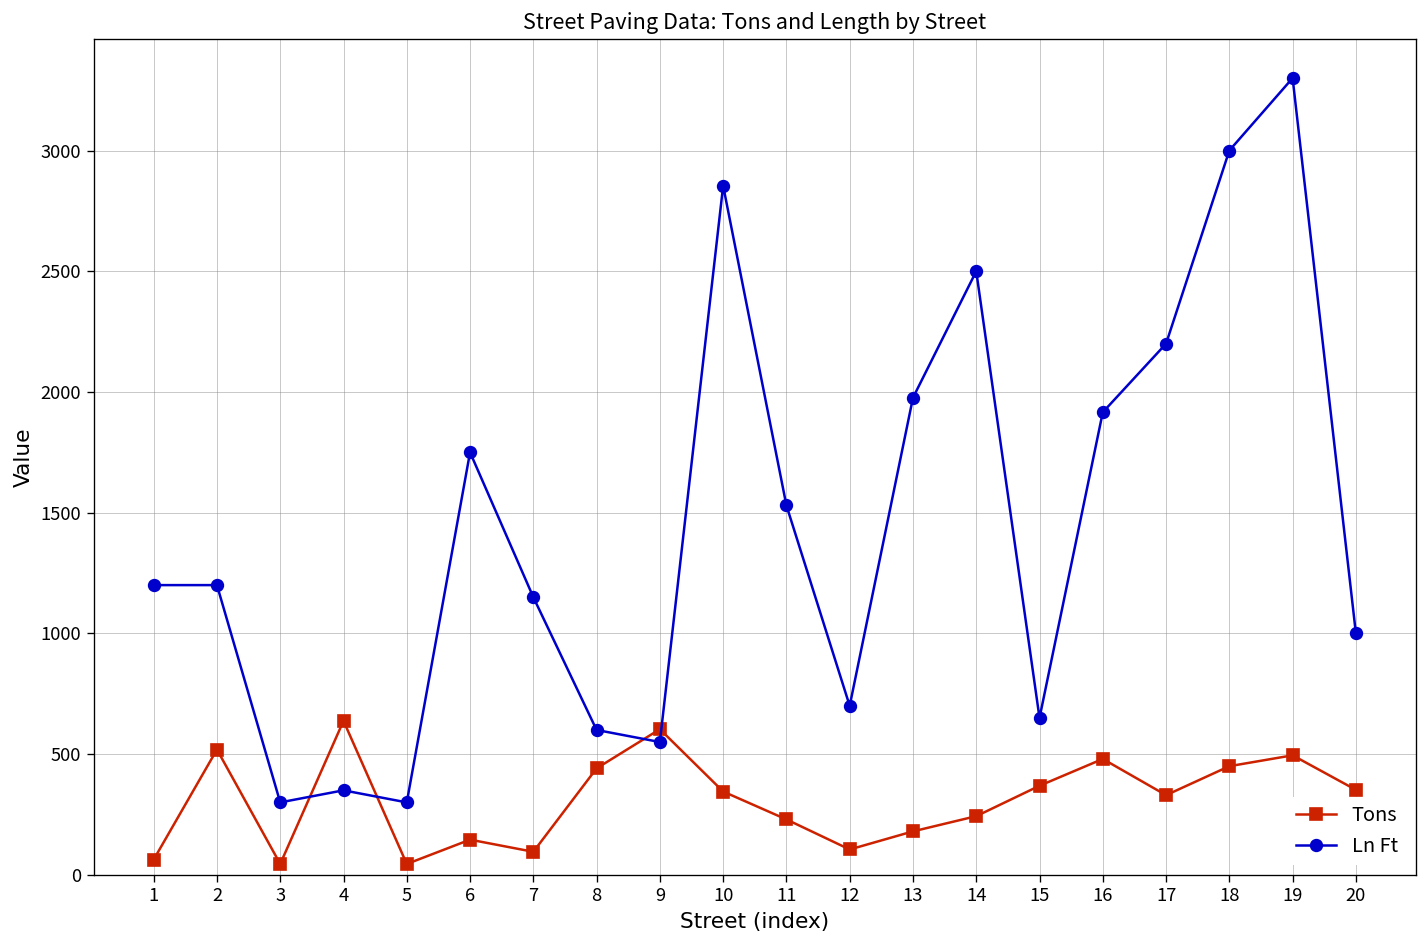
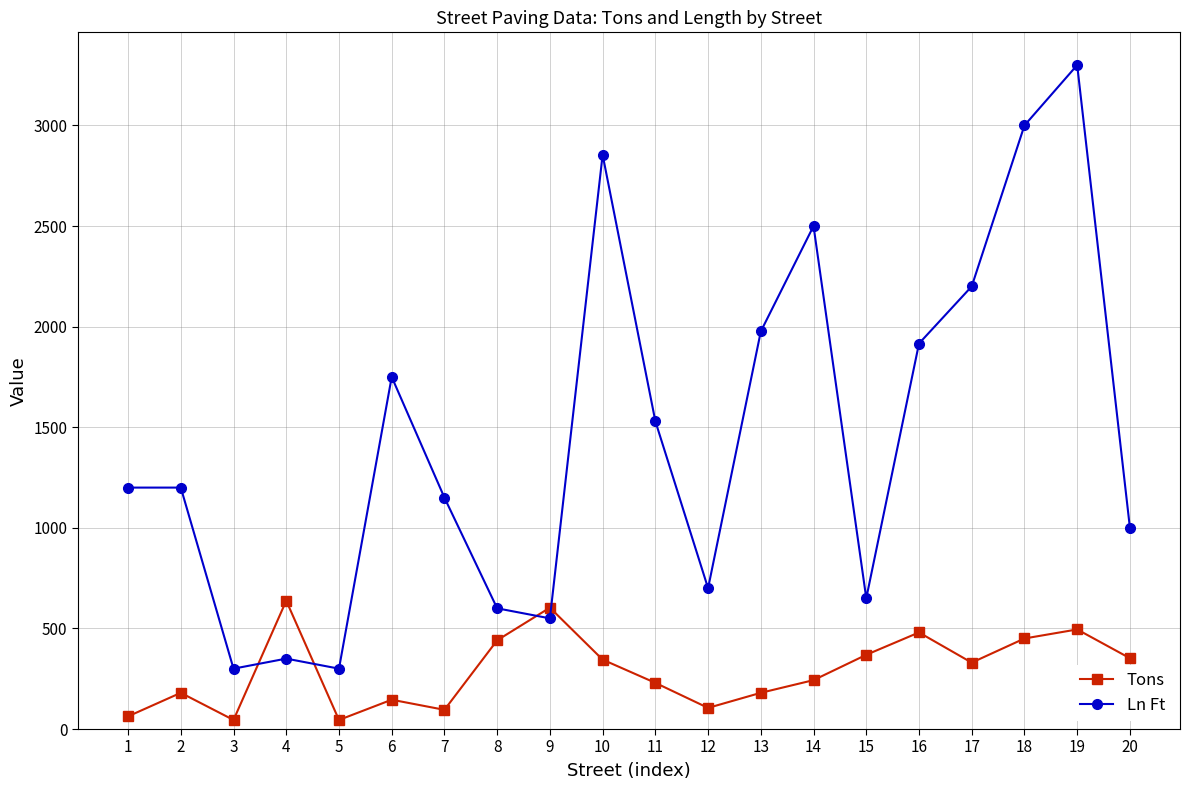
  {
    "Tons": {
      "1": 60,
-     "2": 520,
+     "2": 180,
      "3": 50,
      "4": 640,
      "5": 50,
      "6": 150,
      "7": 100,
      "8": 440,
      "9": 600,
      "10": 350,
      "11": 230,
      "12": 110,
      "13": 180,
      "14": 240,
      "15": 370,
      "16": 480,
      "17": 330,
      "18": 450,
      "19": 500,
      "20": 350
    },
    "Ln Ft": {
      "1": 1200,
      "2": 1200,
      "3": 300,
      "4": 350,
      "5": 300,
      "6": 1750,
      "7": 1150,
      "8": 600,
      "9": 550,
      "10": 2850,
      "11": 1530,
      "12": 700,
      "13": 1980,
      "14": 2500,
      "15": 650,
      "16": 1920,
      "17": 2200,
      "18": 3000,
      "19": 3300,
      "20": 1000
    }
  }
